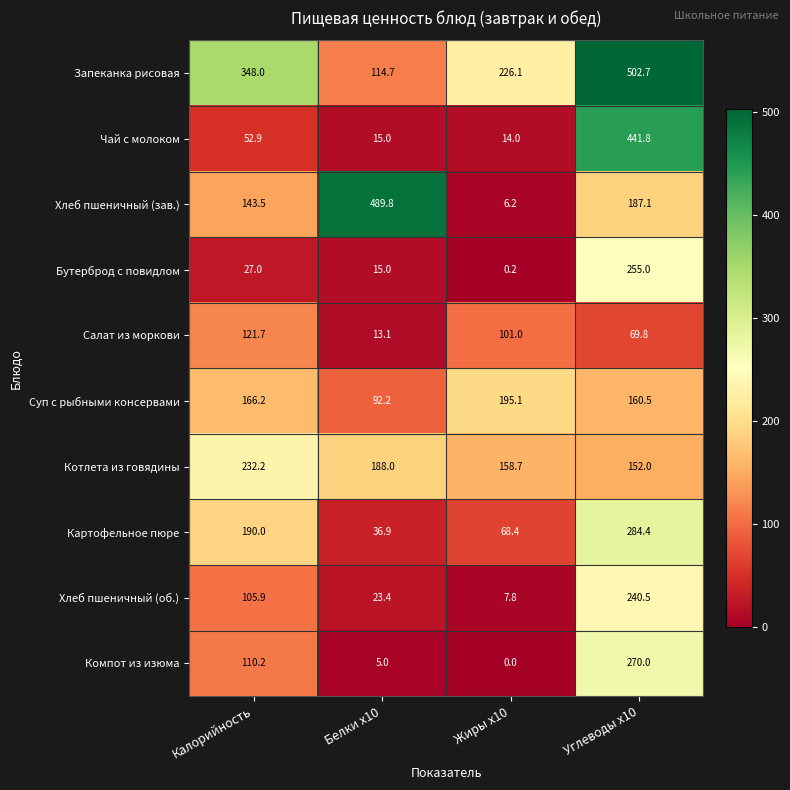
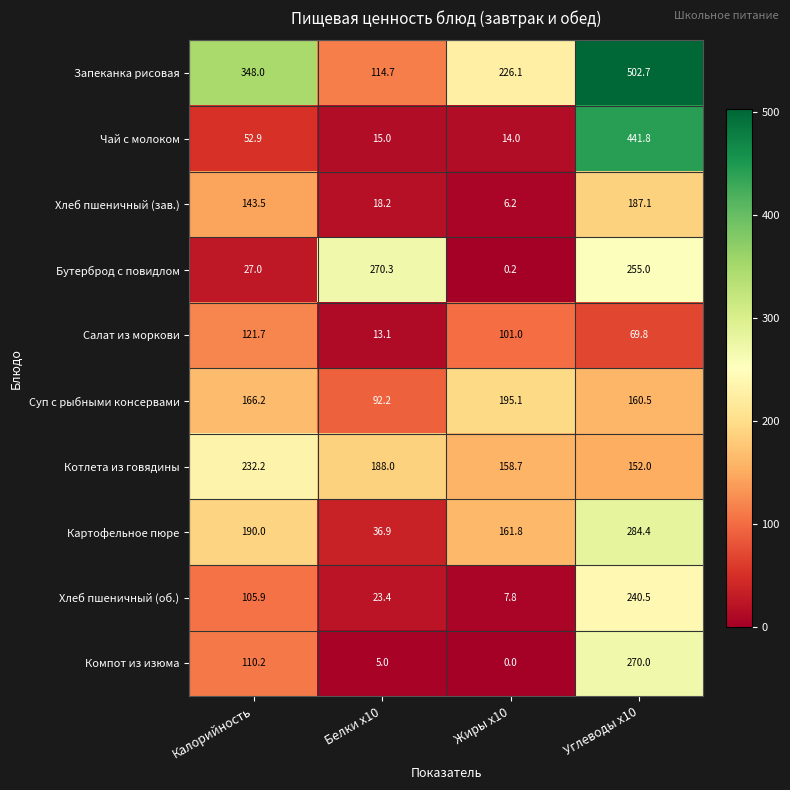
  {
    "Запеканка рисовая": {
      "Калорийность": 348.0,
      "Белки x10": 114.7,
      "Жиры x10": 226.1,
      "Углеводы x10": 502.7
    },
    "Чай с молоком": {
      "Калорийность": 52.9,
      "Белки x10": 15.0,
      "Жиры x10": 14.0,
      "Углеводы x10": 441.8
    },
    "Хлеб пшеничный (зав.)": {
      "Калорийность": 143.5,
-     "Белки x10": 489.8,
+     "Белки x10": 18.2,
      "Жиры x10": 6.2,
      "Углеводы x10": 187.1
    },
    "Бутерброд с повидлом": {
      "Калорийность": 27.0,
-     "Белки x10": 15.0,
+     "Белки x10": 270.3,
      "Жиры x10": 0.2,
      "Углеводы x10": 255.0
    },
    "Салат из моркови": {
      "Калорийность": 121.7,
      "Белки x10": 13.1,
      "Жиры x10": 101.0,
      "Углеводы x10": 69.8
    },
    "Суп с рыбными консервами": {
      "Калорийность": 166.2,
      "Белки x10": 92.2,
      "Жиры x10": 195.1,
      "Углеводы x10": 160.5
    },
    "Котлета из говядины": {
      "Калорийность": 232.2,
      "Белки x10": 188.0,
      "Жиры x10": 158.7,
      "Углеводы x10": 152.0
    },
    "Картофельное пюре": {
      "Калорийность": 190.0,
      "Белки x10": 36.9,
-     "Жиры x10": 68.4,
+     "Жиры x10": 161.8,
      "Углеводы x10": 284.4
    },
    "Хлеб пшеничный (об.)": {
      "Калорийность": 105.9,
      "Белки x10": 23.4,
      "Жиры x10": 7.8,
      "Углеводы x10": 240.5
    },
    "Компот из изюма": {
      "Калорийность": 110.2,
      "Белки x10": 5.0,
      "Жиры x10": 0.0,
      "Углеводы x10": 270.0
    }
  }
